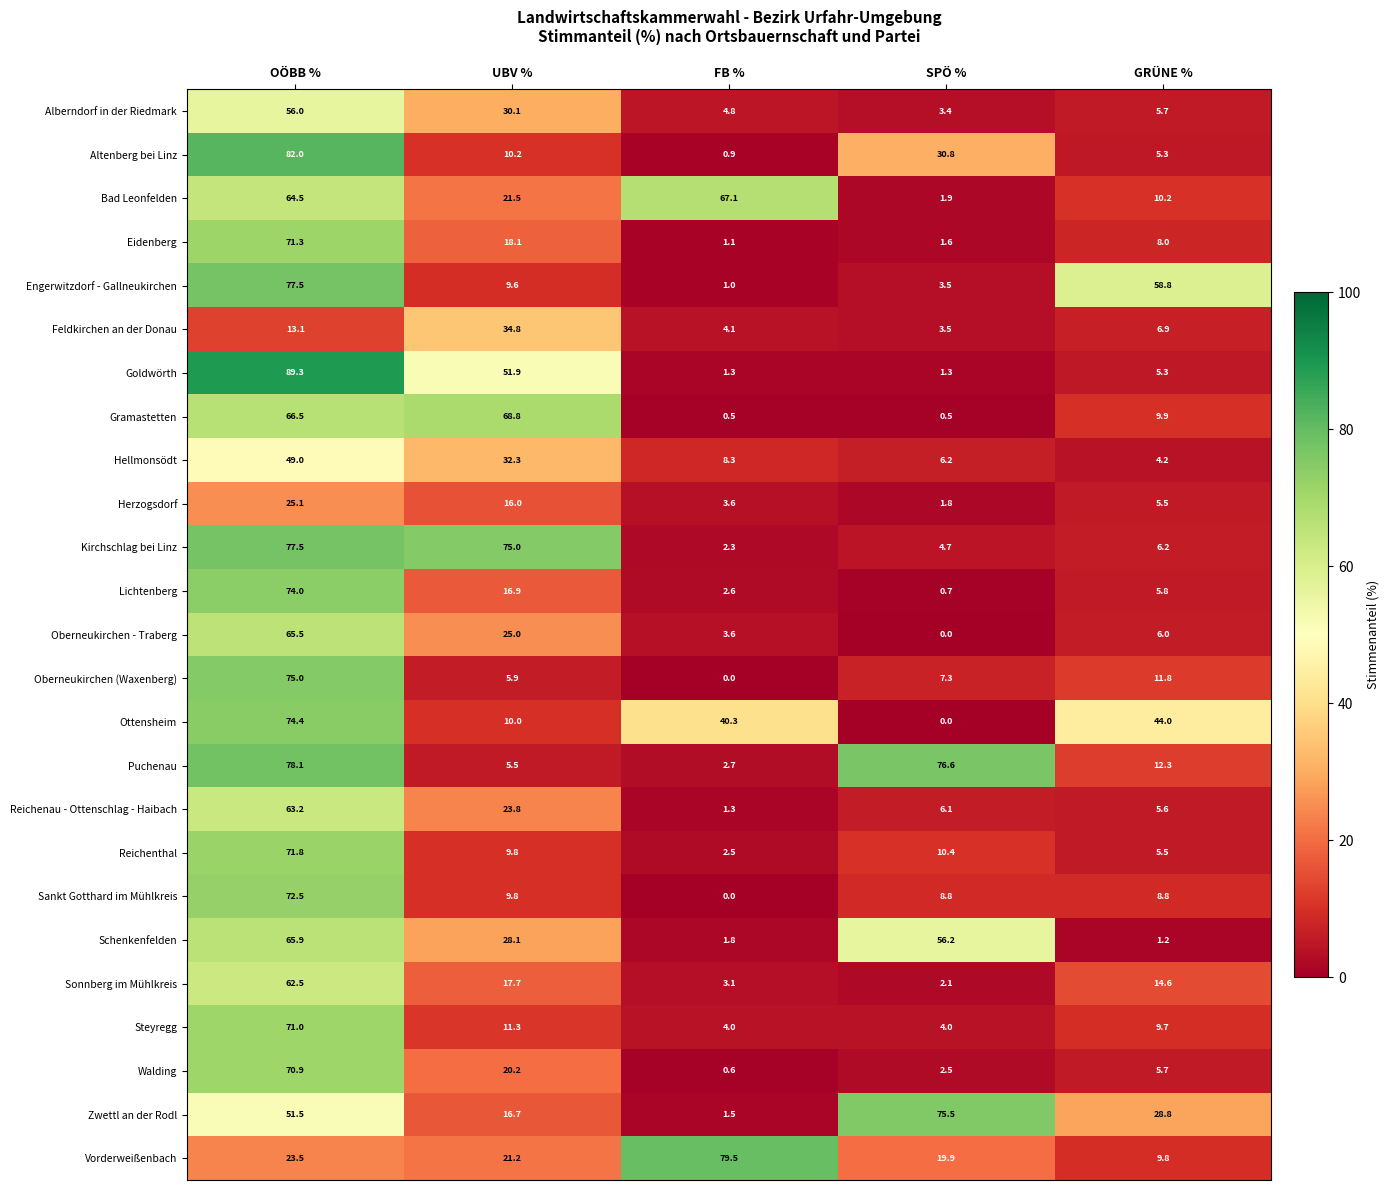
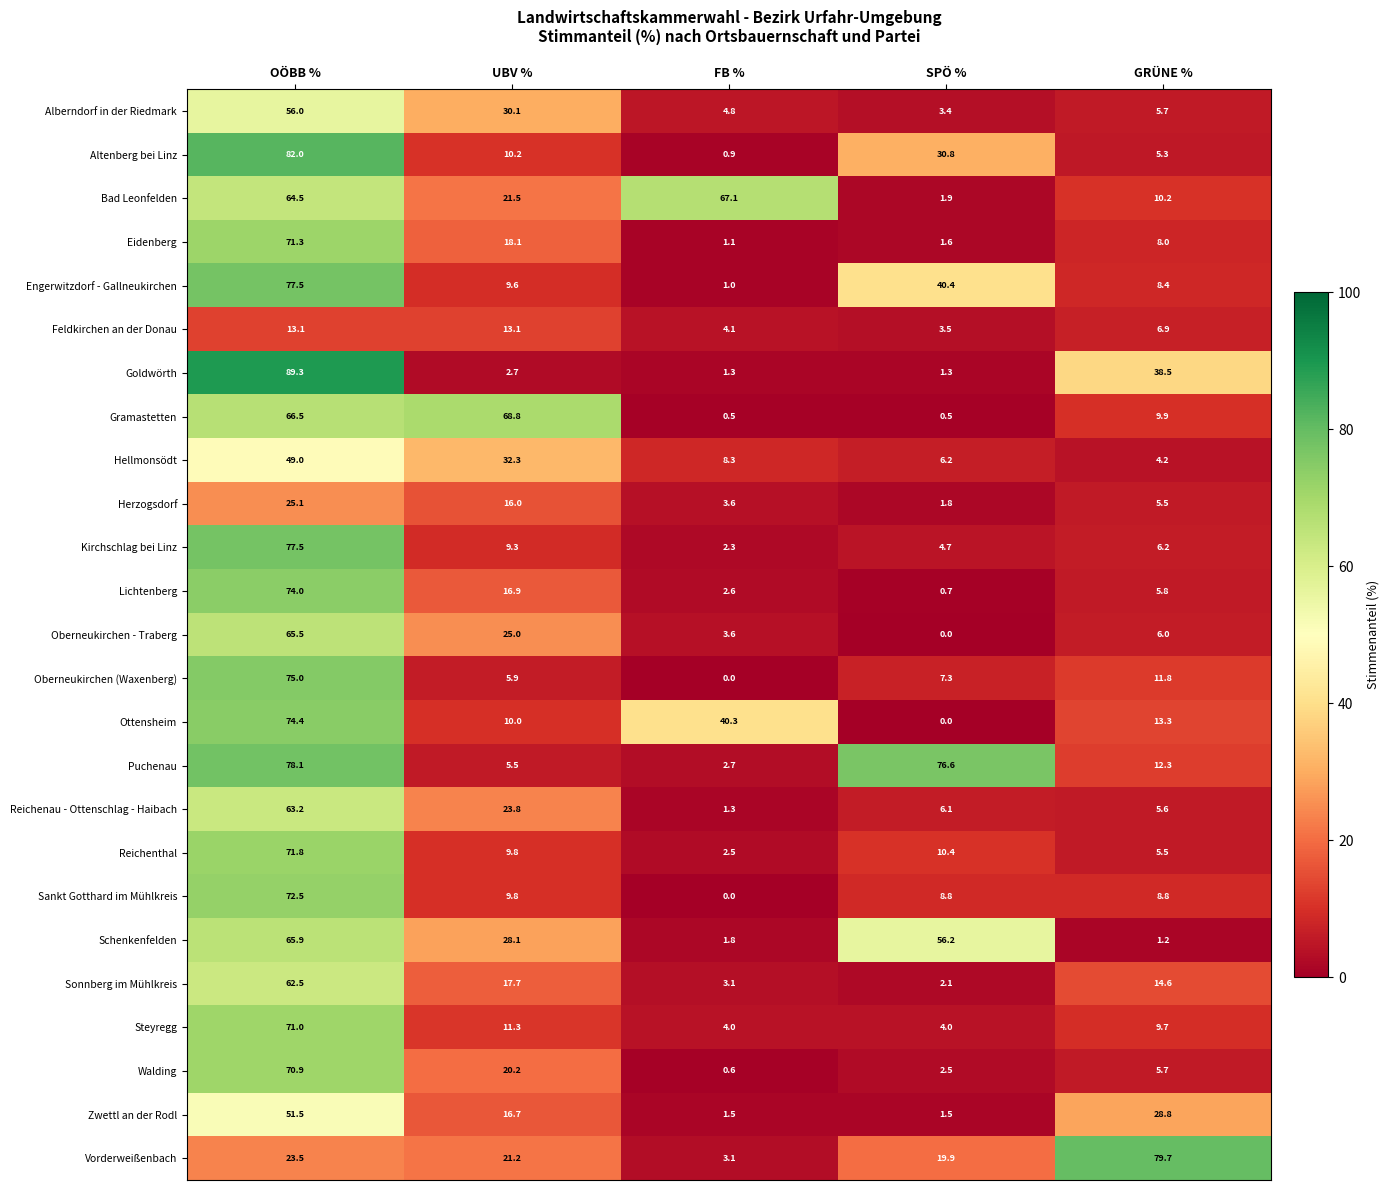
  {
    "Alberndorf in der Riedmark": {
      "OÖBB %": 56.0,
      "UBV %": 30.1,
      "FB %": 4.8,
      "SPÖ %": 3.4,
      "GRÜNE %": 5.7
    },
    "Altenberg bei Linz": {
      "OÖBB %": 82.0,
      "UBV %": 10.2,
      "FB %": 0.9,
      "SPÖ %": 30.8,
      "GRÜNE %": 5.3
    },
    "Bad Leonfelden": {
      "OÖBB %": 64.5,
      "UBV %": 21.5,
      "FB %": 67.1,
      "SPÖ %": 1.9,
      "GRÜNE %": 10.2
    },
    "Eidenberg": {
      "OÖBB %": 71.3,
      "UBV %": 18.1,
      "FB %": 1.1,
      "SPÖ %": 1.6,
      "GRÜNE %": 8.0
    },
    "Engerwitzdorf - Gallneukirchen": {
      "OÖBB %": 77.5,
      "UBV %": 9.6,
      "FB %": 1.0,
-     "SPÖ %": 3.5,
-     "GRÜNE %": 58.8
+     "SPÖ %": 40.4,
+     "GRÜNE %": 8.4
    },
    "Feldkirchen an der Donau": {
      "OÖBB %": 13.1,
-     "UBV %": 34.8,
+     "UBV %": 13.1,
      "FB %": 4.1,
      "SPÖ %": 3.5,
      "GRÜNE %": 6.9
    },
    "Goldwörth": {
      "OÖBB %": 89.3,
-     "UBV %": 51.9,
+     "UBV %": 2.7,
      "FB %": 1.3,
      "SPÖ %": 1.3,
-     "GRÜNE %": 5.3
+     "GRÜNE %": 38.5
    },
    "Gramastetten": {
      "OÖBB %": 66.5,
      "UBV %": 68.8,
      "FB %": 0.5,
      "SPÖ %": 0.5,
      "GRÜNE %": 9.9
    },
    "Hellmonsödt": {
      "OÖBB %": 49.0,
      "UBV %": 32.3,
      "FB %": 8.3,
      "SPÖ %": 6.2,
      "GRÜNE %": 4.2
    },
    "Herzogsdorf": {
      "OÖBB %": 25.1,
      "UBV %": 16.0,
      "FB %": 3.6,
      "SPÖ %": 1.8,
      "GRÜNE %": 5.5
    },
    "Kirchschlag bei Linz": {
      "OÖBB %": 77.5,
-     "UBV %": 75.0,
+     "UBV %": 9.3,
      "FB %": 2.3,
      "SPÖ %": 4.7,
      "GRÜNE %": 6.2
    },
    "Lichtenberg": {
      "OÖBB %": 74.0,
      "UBV %": 16.9,
      "FB %": 2.6,
      "SPÖ %": 0.7,
      "GRÜNE %": 5.8
    },
    "Oberneukirchen - Traberg": {
      "OÖBB %": 65.5,
      "UBV %": 25.0,
      "FB %": 3.6,
      "SPÖ %": 0.0,
      "GRÜNE %": 6.0
    },
    "Oberneukirchen (Waxenberg)": {
      "OÖBB %": 75.0,
      "UBV %": 5.9,
      "FB %": 0.0,
      "SPÖ %": 7.3,
      "GRÜNE %": 11.8
    },
    "Ottensheim": {
      "OÖBB %": 74.4,
      "UBV %": 10.0,
      "FB %": 40.3,
      "SPÖ %": 0.0,
-     "GRÜNE %": 44.0
+     "GRÜNE %": 13.3
    },
    "Puchenau": {
      "OÖBB %": 78.1,
      "UBV %": 5.5,
      "FB %": 2.7,
      "SPÖ %": 76.6,
      "GRÜNE %": 12.3
    },
    "Reichenau - Ottenschlag - Haibach": {
      "OÖBB %": 63.2,
      "UBV %": 23.8,
      "FB %": 1.3,
      "SPÖ %": 6.1,
      "GRÜNE %": 5.6
    },
    "Reichenthal": {
      "OÖBB %": 71.8,
      "UBV %": 9.8,
      "FB %": 2.5,
      "SPÖ %": 10.4,
      "GRÜNE %": 5.5
    },
    "Sankt Gotthard im Mühlkreis": {
      "OÖBB %": 72.5,
      "UBV %": 9.8,
      "FB %": 0.0,
      "SPÖ %": 8.8,
      "GRÜNE %": 8.8
    },
    "Schenkenfelden": {
      "OÖBB %": 65.9,
      "UBV %": 28.1,
      "FB %": 1.8,
      "SPÖ %": 56.2,
      "GRÜNE %": 1.2
    },
    "Sonnberg im Mühlkreis": {
      "OÖBB %": 62.5,
      "UBV %": 17.7,
      "FB %": 3.1,
      "SPÖ %": 2.1,
      "GRÜNE %": 14.6
    },
    "Steyregg": {
      "OÖBB %": 71.0,
      "UBV %": 11.3,
      "FB %": 4.0,
      "SPÖ %": 4.0,
      "GRÜNE %": 9.7
    },
    "Walding": {
      "OÖBB %": 70.9,
      "UBV %": 20.2,
      "FB %": 0.6,
      "SPÖ %": 2.5,
      "GRÜNE %": 5.7
    },
    "Zwettl an der Rodl": {
      "OÖBB %": 51.5,
      "UBV %": 16.7,
      "FB %": 1.5,
-     "SPÖ %": 75.5,
+     "SPÖ %": 1.5,
      "GRÜNE %": 28.8
    },
    "Vorderweißenbach": {
      "OÖBB %": 23.5,
      "UBV %": 21.2,
-     "FB %": 79.5,
+     "FB %": 3.1,
      "SPÖ %": 19.9,
-     "GRÜNE %": 9.8
+     "GRÜNE %": 79.7
    }
  }
